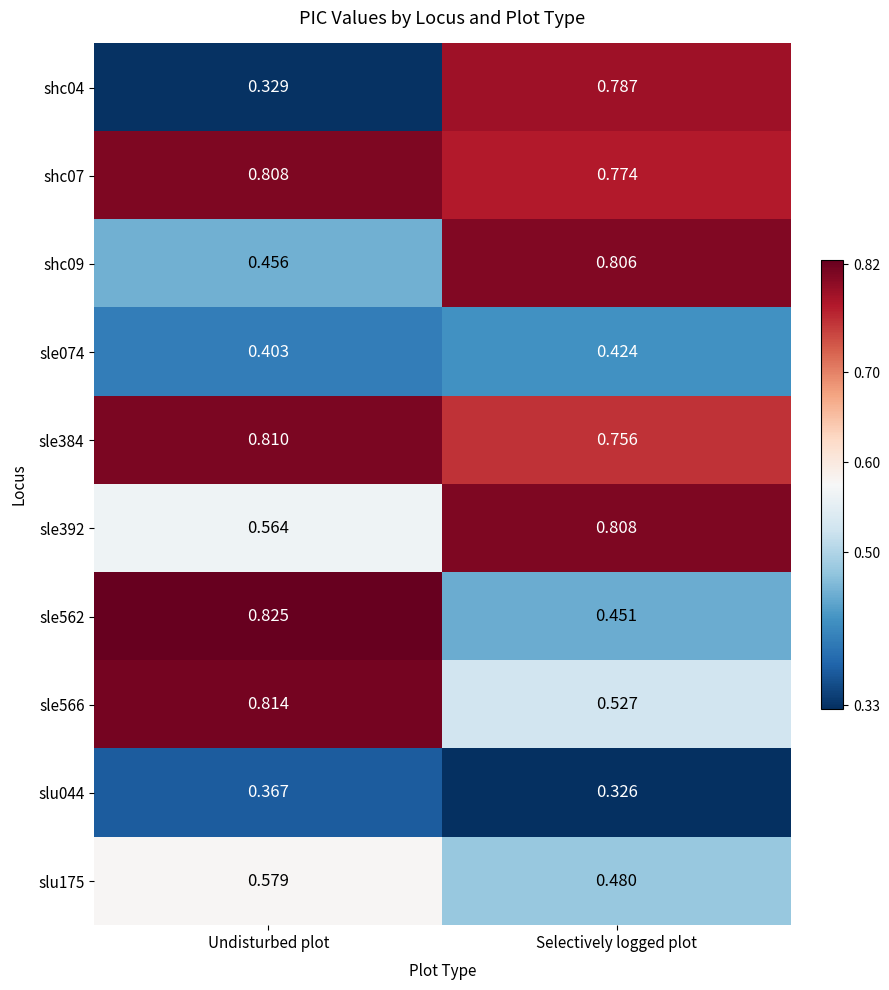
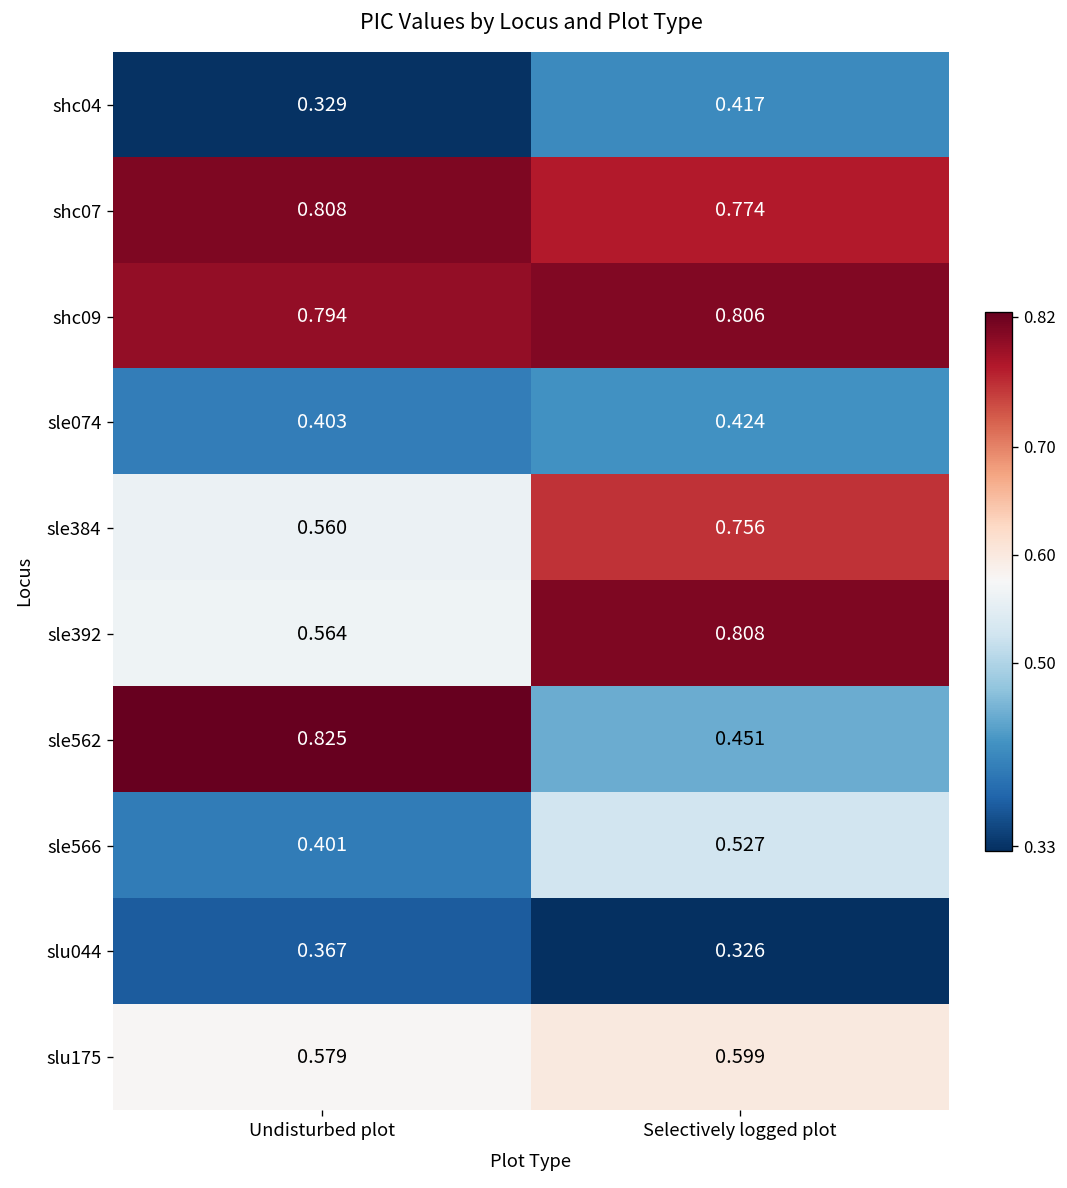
  {
    "shc04": {
      "Undisturbed plot": 0.329,
-     "Selectively logged plot": 0.787
+     "Selectively logged plot": 0.417
    },
    "shc07": {
      "Undisturbed plot": 0.808,
      "Selectively logged plot": 0.774
    },
    "shc09": {
-     "Undisturbed plot": 0.456,
+     "Undisturbed plot": 0.794,
      "Selectively logged plot": 0.806
    },
    "sle074": {
      "Undisturbed plot": 0.403,
      "Selectively logged plot": 0.424
    },
    "sle384": {
-     "Undisturbed plot": 0.810,
+     "Undisturbed plot": 0.560,
      "Selectively logged plot": 0.756
    },
    "sle392": {
      "Undisturbed plot": 0.564,
      "Selectively logged plot": 0.808
    },
    "sle562": {
      "Undisturbed plot": 0.825,
      "Selectively logged plot": 0.451
    },
    "sle566": {
-     "Undisturbed plot": 0.814,
+     "Undisturbed plot": 0.401,
      "Selectively logged plot": 0.527
    },
    "slu044": {
      "Undisturbed plot": 0.367,
      "Selectively logged plot": 0.326
    },
    "slu175": {
      "Undisturbed plot": 0.579,
-     "Selectively logged plot": 0.480
+     "Selectively logged plot": 0.599
    }
  }
